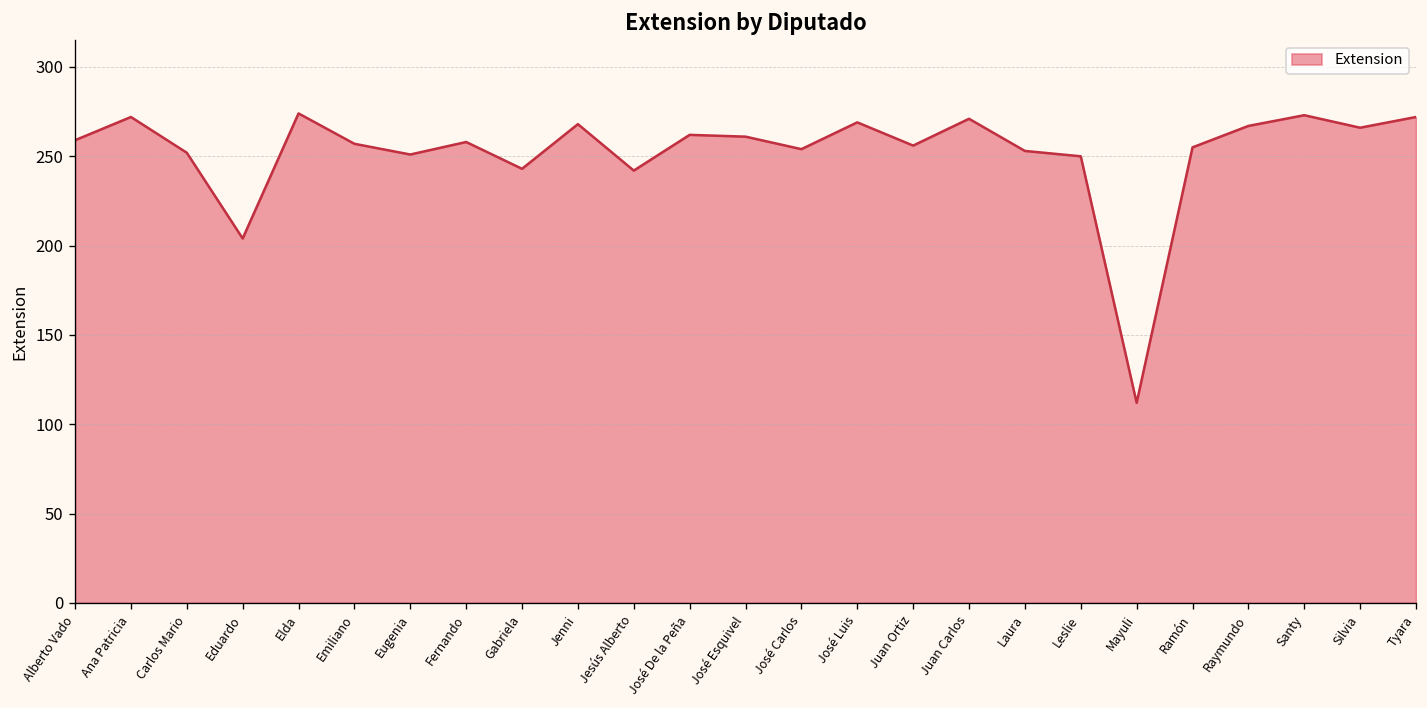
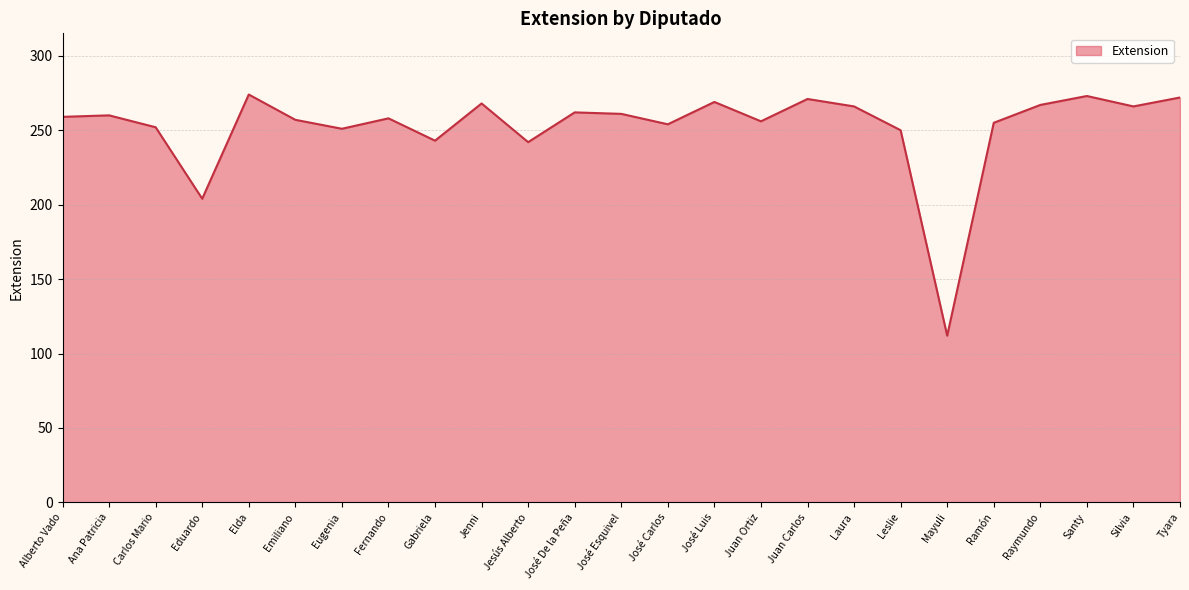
  {
    "Alberto Vado": 259,
-   "Ana Patricia": 272,
+   "Ana Patricia": 260,
    "Carlos Mario": 252,
    "Eduardo": 204,
    "Elda": 274,
    "Emiliano": 257,
    "Eugenia": 251,
    "Fernando": 258,
    "Gabriela": 243,
    "Jenni": 268,
    "Jesús Alberto": 242,
    "José De la Peña": 262,
    "José Esquivel": 261,
    "José Carlos": 254,
    "José Luis": 269,
    "Juan Ortiz": 256,
    "Juan Carlos": 271,
-   "Laura": 253,
+   "Laura": 266,
    "Leslie": 250,
    "Mayuli": 112,
    "Ramón": 255,
    "Raymundo": 267,
    "Santy": 273,
    "Silvia": 266,
    "Tyara": 272
  }
